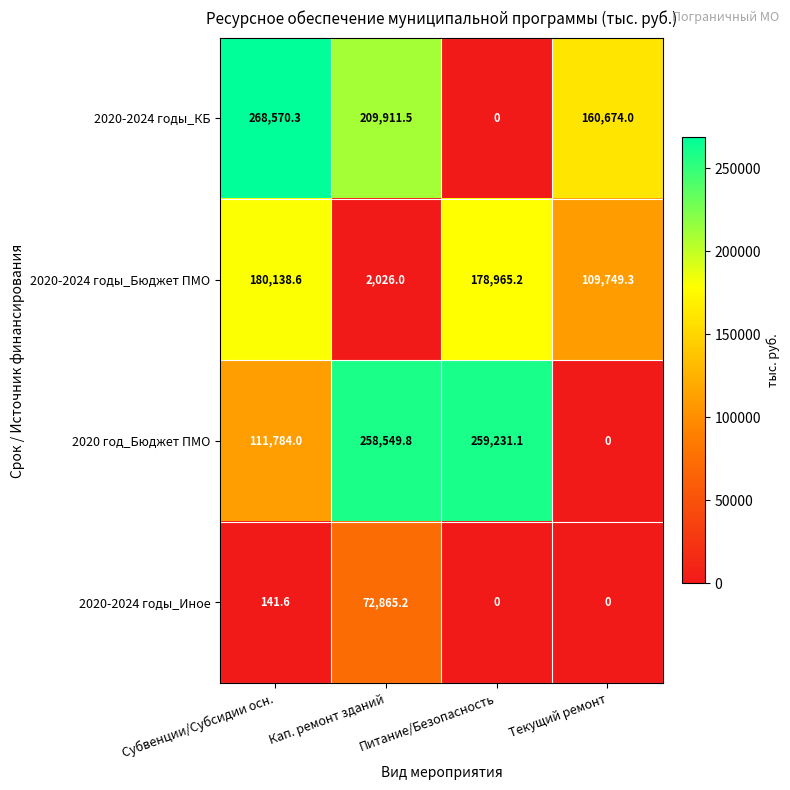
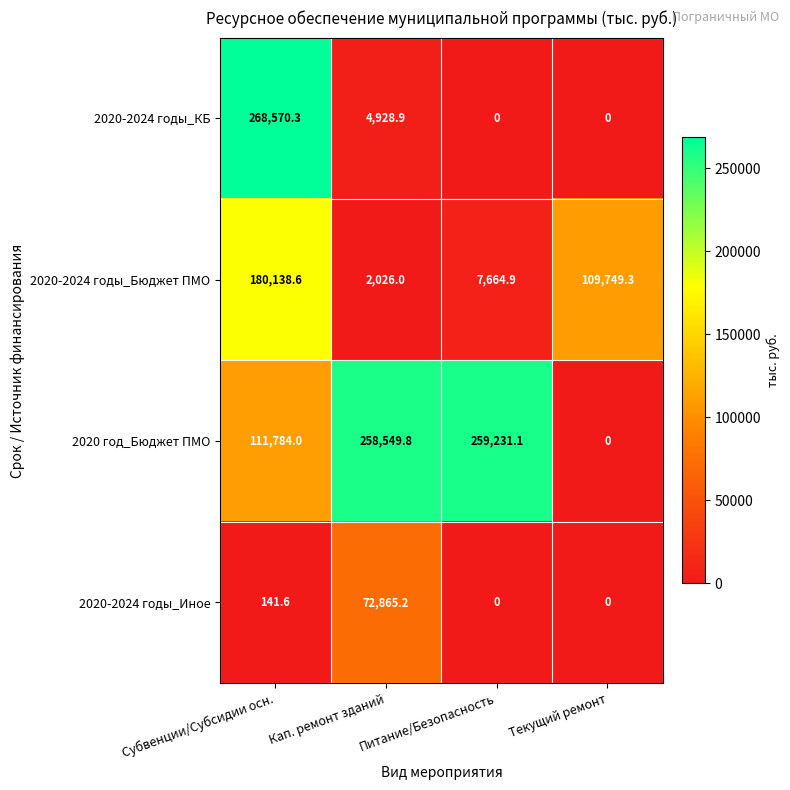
  {
    "2020-2024 годы_КБ": {
      "Субвенции/Субсидии осн.": "268,570.3",
-     "Кап. ремонт зданий": "209,911.5",
+     "Кап. ремонт зданий": "4,928.9",
      "Питание/Безопасность": "0",
-     "Текущий ремонт": "160,674.0"
+     "Текущий ремонт": "0"
    },
    "2020-2024 годы_Бюджет ПМО": {
      "Субвенции/Субсидии осн.": "180,138.6",
      "Кап. ремонт зданий": "2,026.0",
-     "Питание/Безопасность": "178,965.2",
+     "Питание/Безопасность": "7,664.9",
      "Текущий ремонт": "109,749.3"
    },
    "2020 год_Бюджет ПМО": {
      "Субвенции/Субсидии осн.": "111,784.0",
      "Кап. ремонт зданий": "258,549.8",
      "Питание/Безопасность": "259,231.1",
      "Текущий ремонт": "0"
    },
    "2020-2024 годы_Иное": {
      "Субвенции/Субсидии осн.": "141.6",
      "Кап. ремонт зданий": "72,865.2",
      "Питание/Безопасность": "0",
      "Текущий ремонт": "0"
    }
  }
